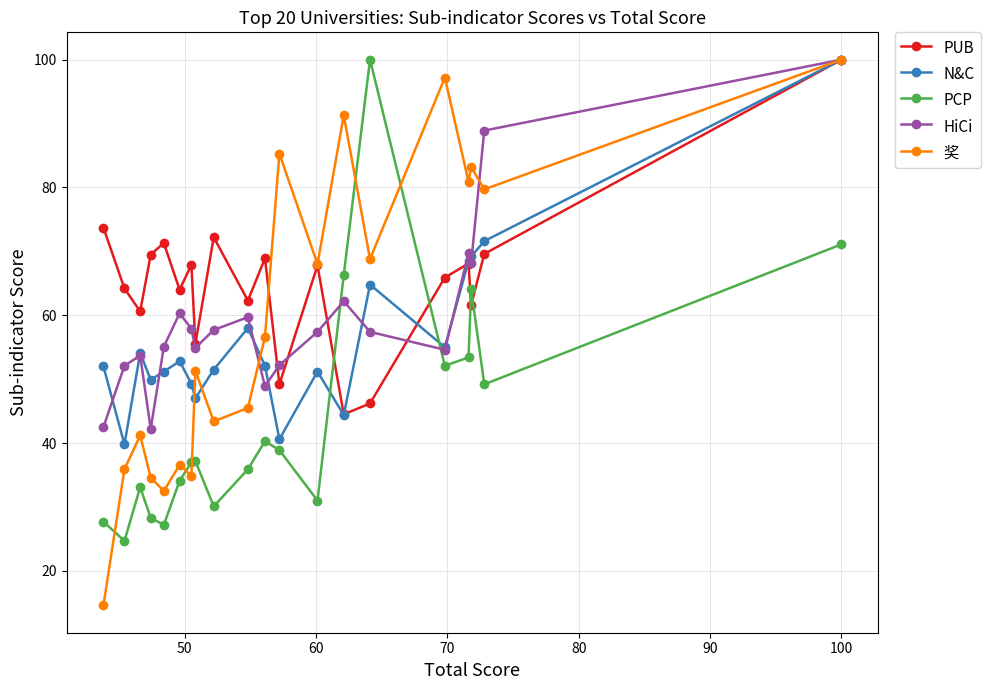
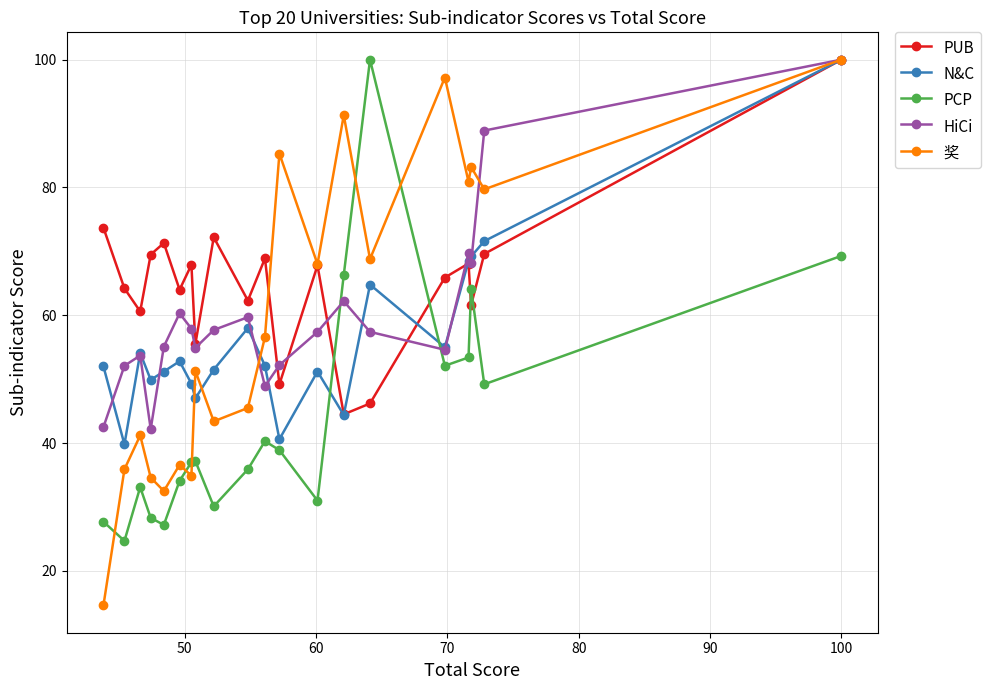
  {
    "PCP": {
-     "100": 71
+     "100": 69
    }
  }
